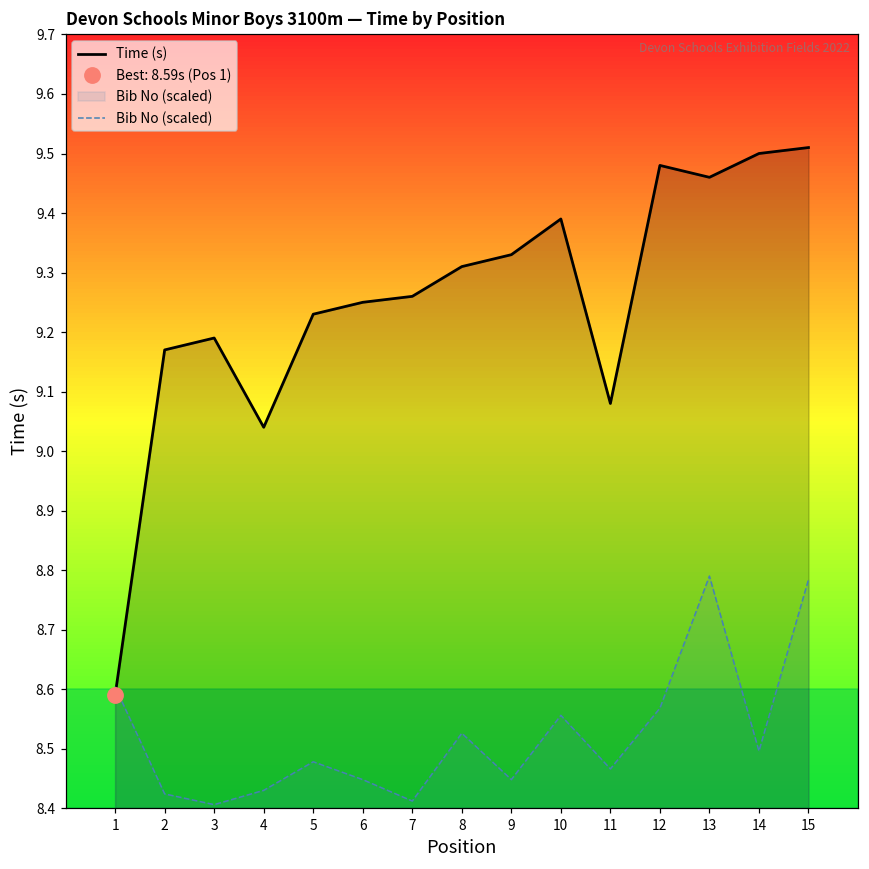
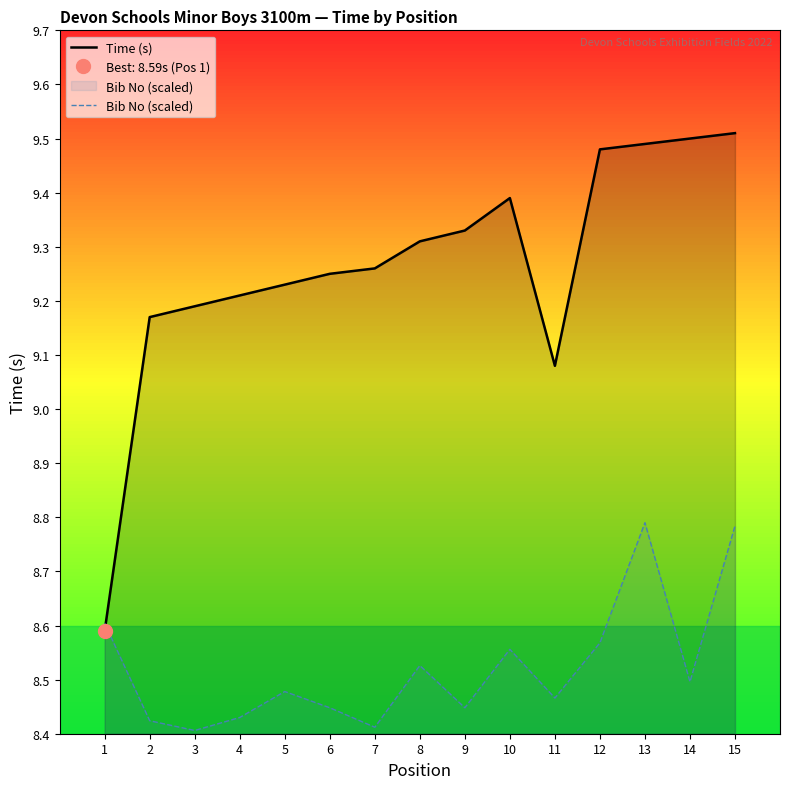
  {
    "Time (s)": {
      "2": 9.17,
      "3": 9.19,
-     "4": 9.04,
+     "4": 9.21,
      "5": 9.23,
      "6": 9.25,
      "7": 9.26,
      "8": 9.31,
      "9": 9.33,
      "10": 9.39,
      "11": 9.08,
      "12": 9.48,
-     "13": 9.46,
+     "13": 9.49,
      "14": 9.50,
      "15": 9.51
    },
    "Bib No (scaled)": {
      "1": 8.60,
      "13": 8.79,
      "15": 8.78
    }
  }
